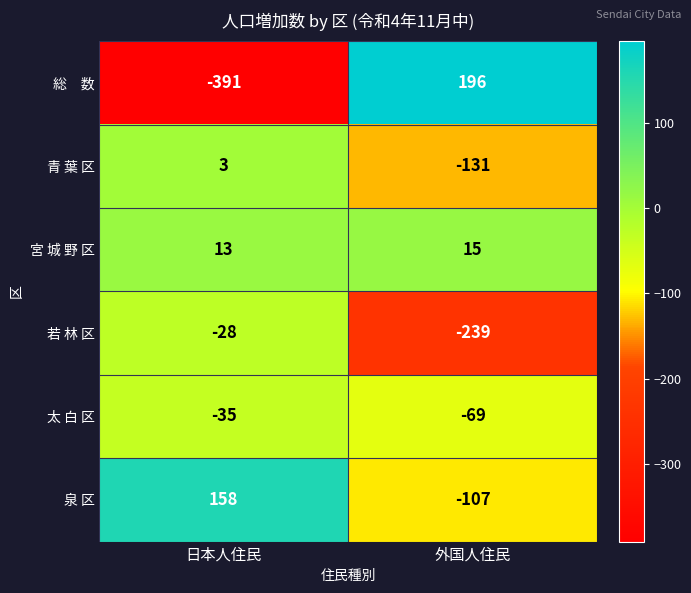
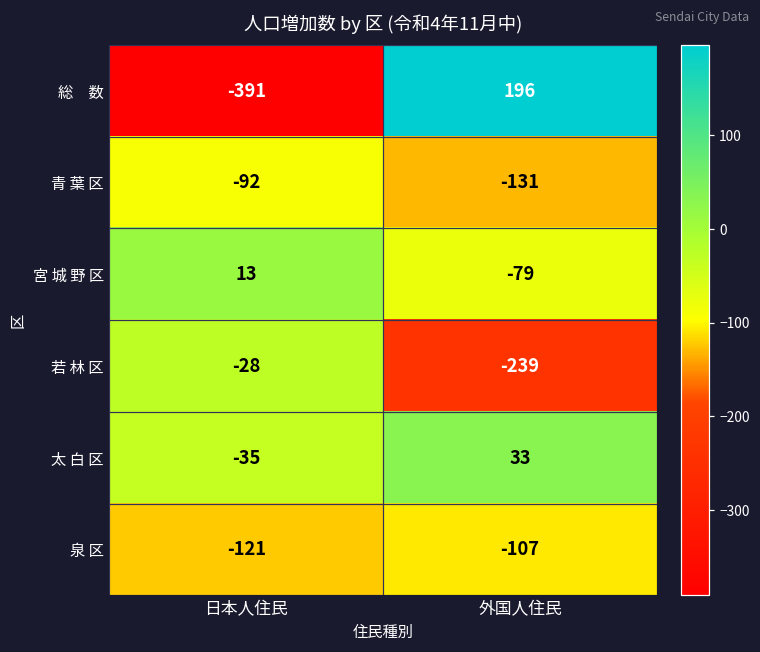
  {
    "総 数": {
      "日本人住民": -391,
      "外国人住民": 196
    },
    "青 葉 区": {
-     "日本人住民": 3,
+     "日本人住民": -92,
      "外国人住民": -131
    },
    "宮 城 野 区": {
      "日本人住民": 13,
-     "外国人住民": 15
+     "外国人住民": -79
    },
    "若 林 区": {
      "日本人住民": -28,
      "外国人住民": -239
    },
    "太 白 区": {
      "日本人住民": -35,
-     "外国人住民": -69
+     "外国人住民": 33
    },
    "泉 区": {
-     "日本人住民": 158,
+     "日本人住民": -121,
      "外国人住民": -107
    }
  }
